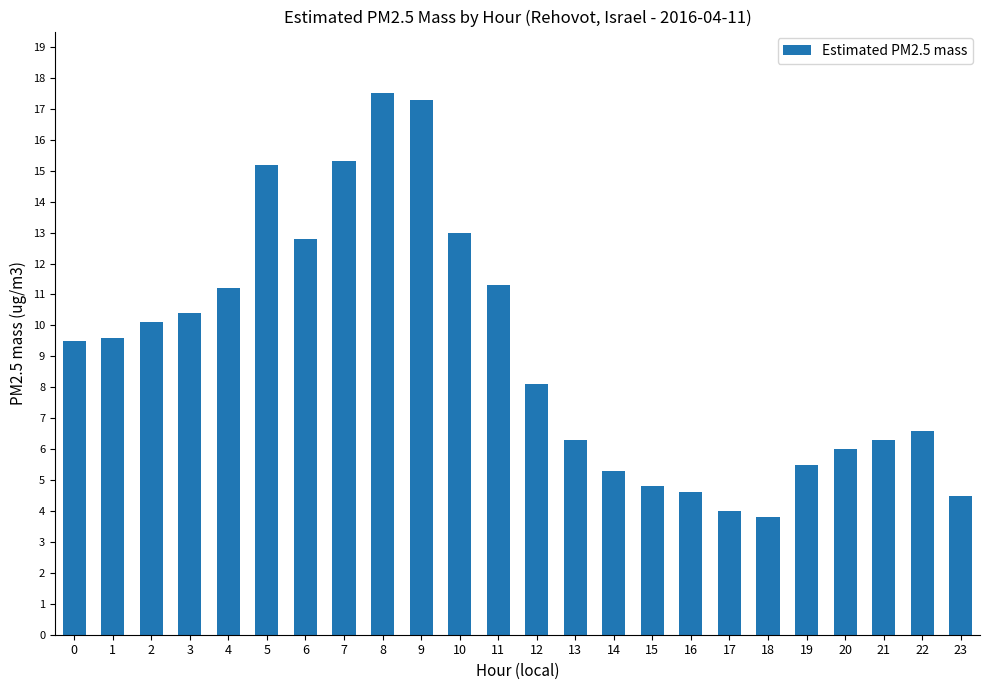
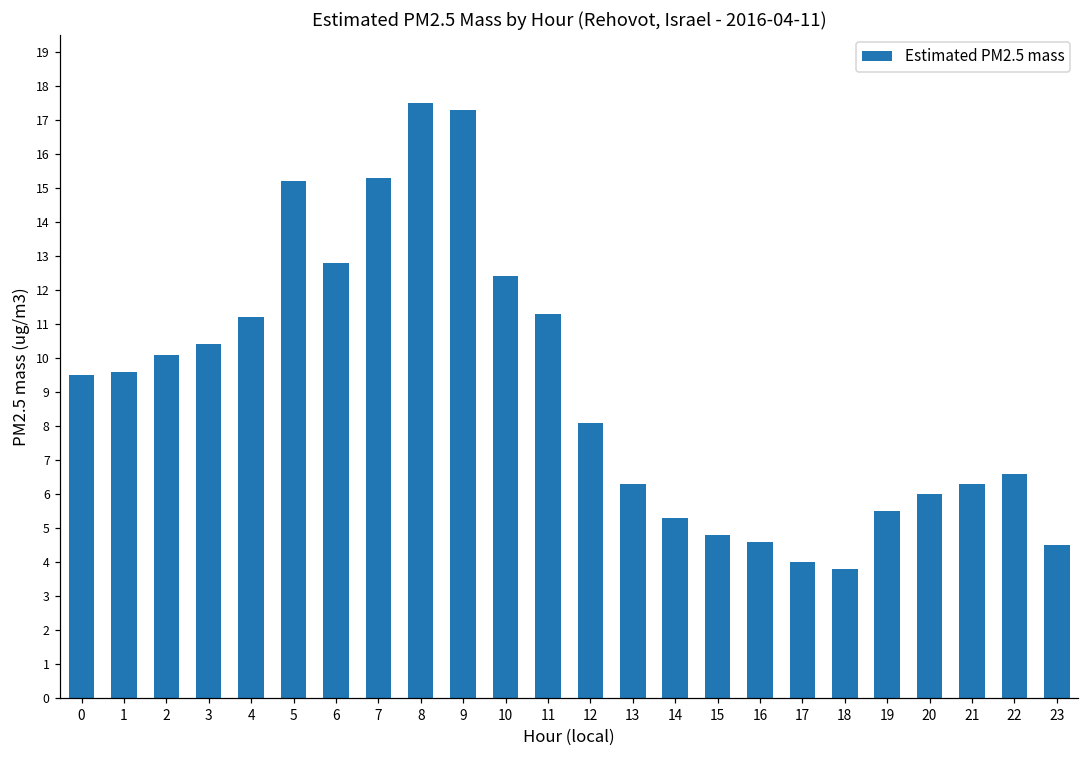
  {
    "0": 9.5,
    "1": 9.6,
    "2": 10.1,
    "3": 10.4,
    "4": 11.2,
    "5": 15.2,
    "6": 12.8,
    "7": 15.3,
    "8": 17.5,
    "9": 17.3,
-   "10": 13.0,
+   "10": 12.4,
    "11": 11.3,
    "12": 8.1,
    "13": 6.3,
    "14": 5.3,
    "15": 4.8,
    "16": 4.6,
    "17": 4.0,
    "18": 3.8,
    "19": 5.5,
    "20": 6.0,
    "21": 6.3,
    "22": 6.6,
    "23": 4.5
  }
